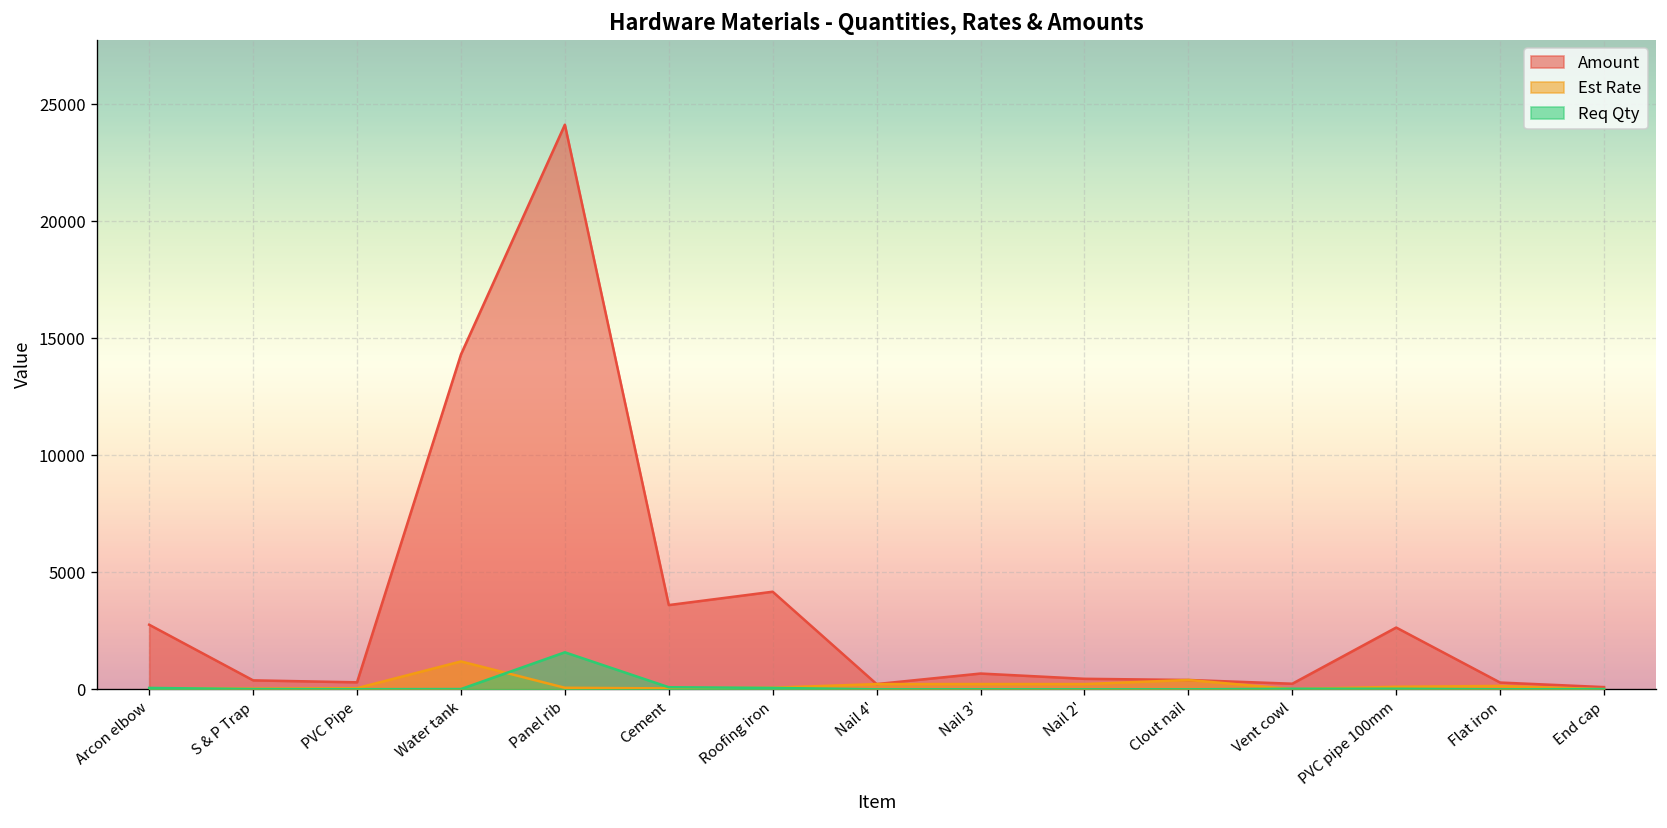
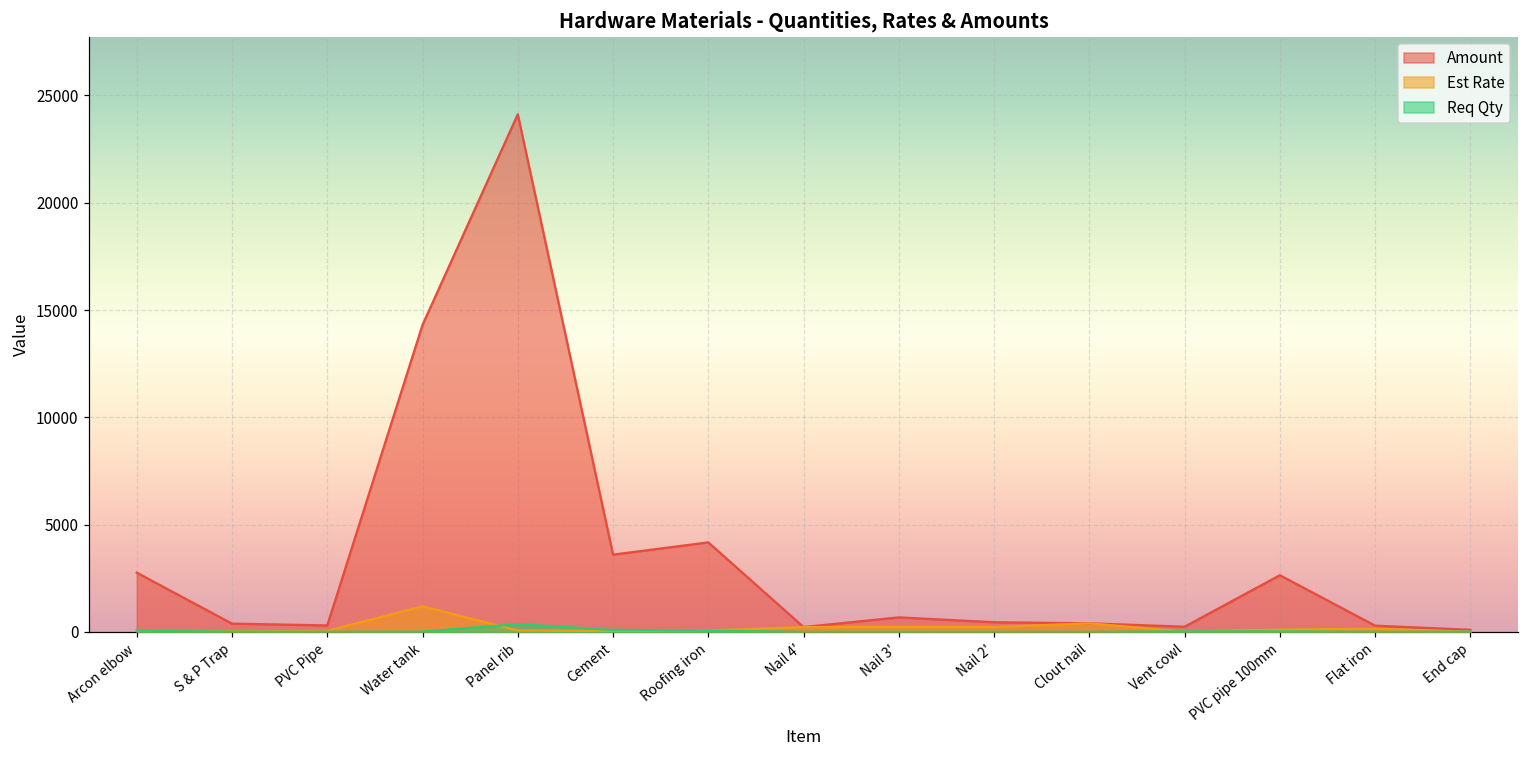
  {
    "Amount": {
      "Arcon elbow": 2800,
      "S & P Trap": 400,
      "PVC Pipe": 300,
      "Water tank": 14300,
      "Panel rib": 24100,
      "Cement": 3600,
      "Roofing iron": 4200,
      "Nail 3'": 700,
      "Nail 2'": 500,
      "Vent cowl": 200,
      "PVC pipe 100mm": 2600,
      "Flat iron": 300
    },
    "Est Rate": {
      "Water tank": 1200,
      "Panel rib": 100,
      "Nail 3'": 200,
      "Nail 2'": 200,
      "Flat iron": 100
    },
    "Req Qty": {
      "Water tank": 0,
-     "Panel rib": 1600,
+     "Panel rib": 400,
      "Nail 4'": 0,
      "Nail 3'": 0,
      "Nail 2'": 0,
      "Clout nail": 0,
      "Flat iron": 0
    }
  }
